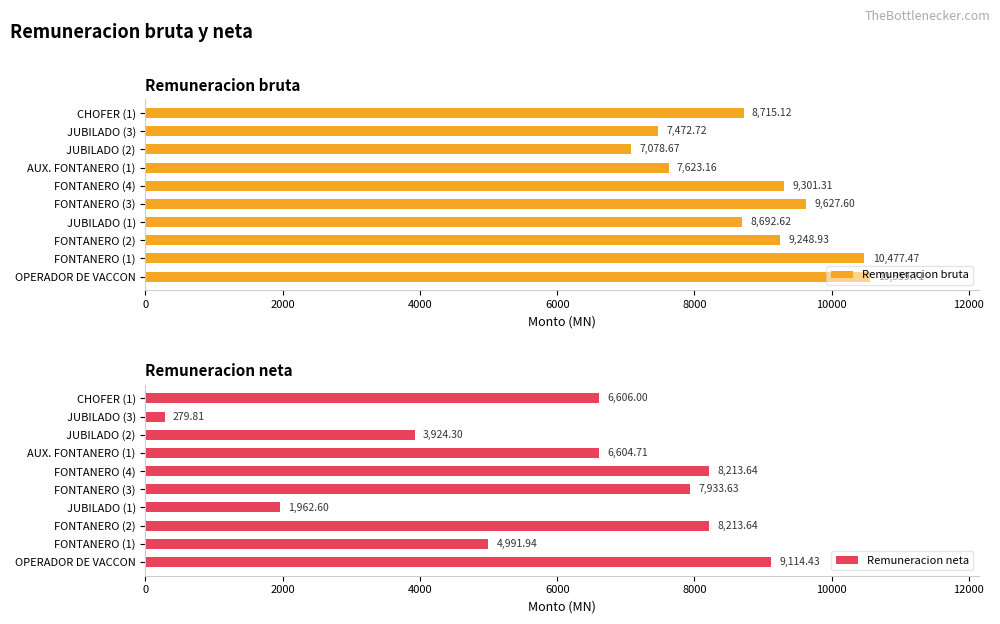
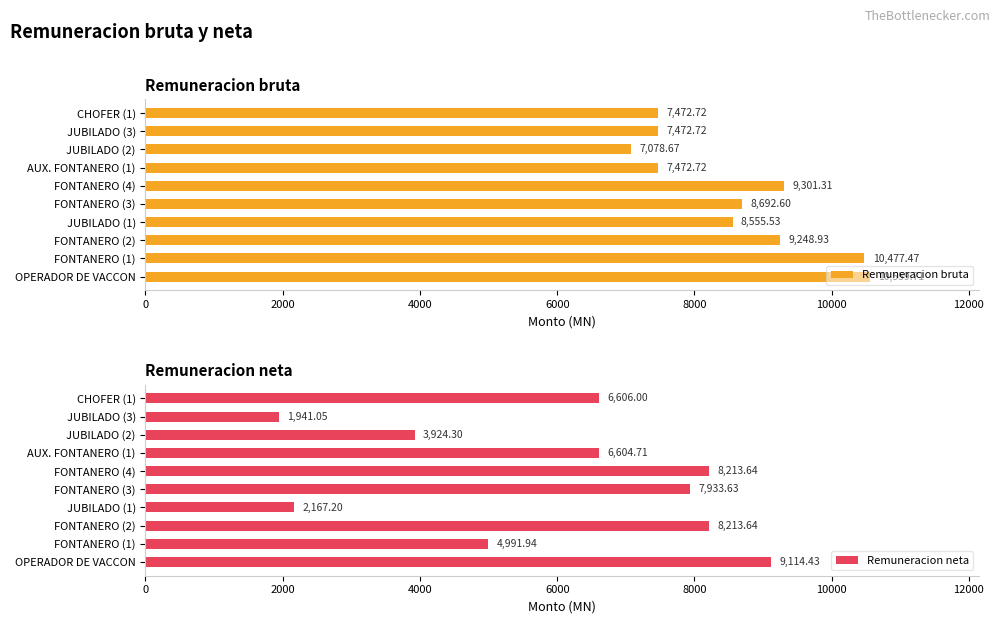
  {
    "Remuneracion bruta": {
-     "CHOFER (1)": "8,715.12",
+     "CHOFER (1)": "7,472.72",
      "JUBILADO (3)": "7,472.72",
      "JUBILADO (2)": "7,078.67",
-     "AUX. FONTANERO (1)": "7,623.16",
+     "AUX. FONTANERO (1)": "7,472.72",
      "FONTANERO (4)": "9,301.31",
-     "FONTANERO (3)": "9,627.60",
-     "JUBILADO (1)": "8,692.62",
+     "FONTANERO (3)": "8,692.60",
+     "JUBILADO (1)": "8,555.53",
      "FONTANERO (2)": "9,248.93",
      "FONTANERO (1)": "10,477.47"
    },
    "Remuneracion neta": {
      "CHOFER (1)": "6,606.00",
-     "JUBILADO (3)": "279.81",
+     "JUBILADO (3)": "1,941.05",
      "JUBILADO (2)": "3,924.30",
      "AUX. FONTANERO (1)": "6,604.71",
      "FONTANERO (4)": "8,213.64",
      "FONTANERO (3)": "7,933.63",
-     "JUBILADO (1)": "1,962.60",
+     "JUBILADO (1)": "2,167.20",
      "FONTANERO (2)": "8,213.64",
      "FONTANERO (1)": "4,991.94",
      "OPERADOR DE VACCON": "9,114.43"
    }
  }
